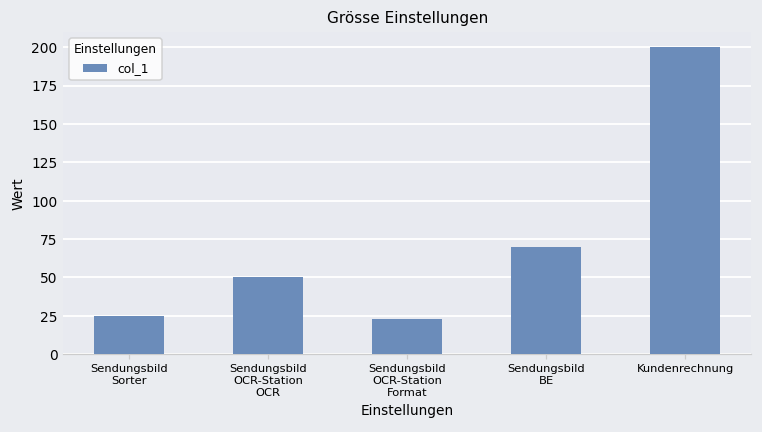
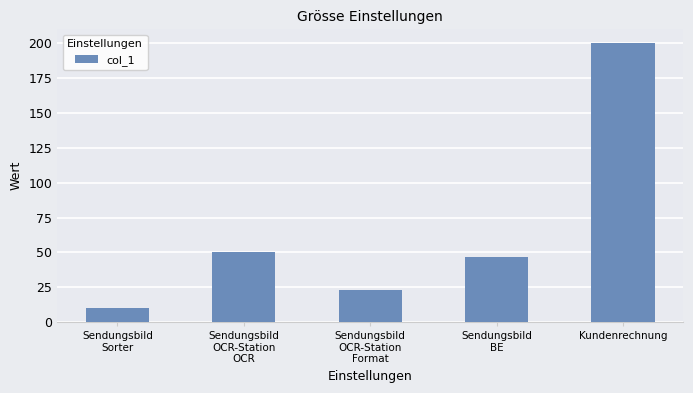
  {
-   "Sendungsbild Sorter": 25,
+   "Sendungsbild Sorter": 10,
    "Sendungsbild OCR-Station OCR": 50,
    "Sendungsbild OCR-Station Format": 23,
-   "Sendungsbild BE": 70,
+   "Sendungsbild BE": 47,
    "Kundenrechnung": 200
  }
